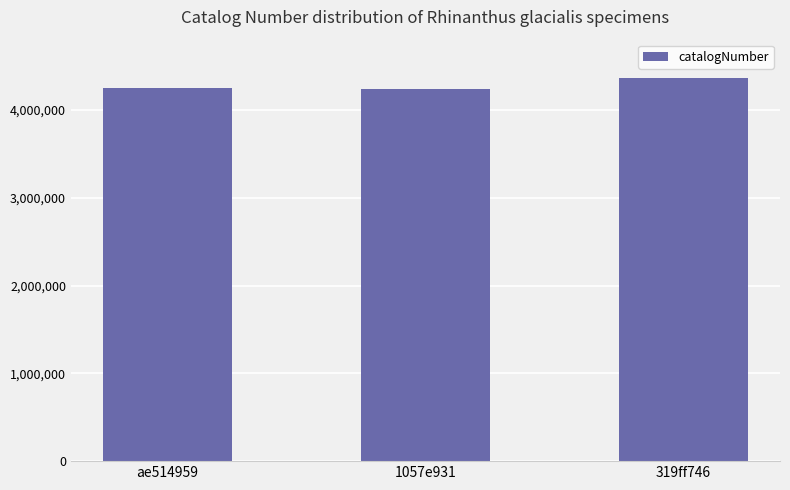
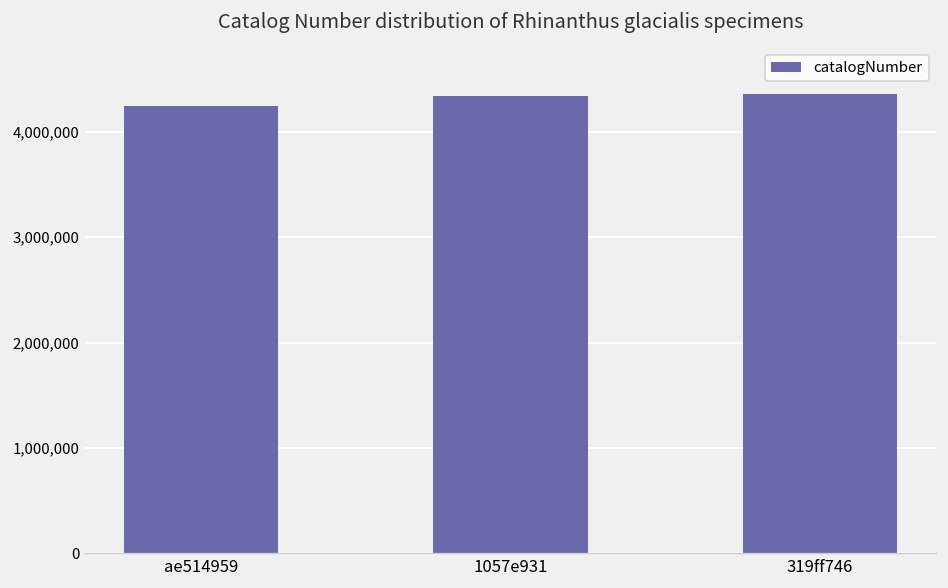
  {
    "ae514959": "4,200,000",
-   "1057e931": "4,200,000",
+   "1057e931": "4,300,000",
    "319ff746": "4,400,000"
  }
